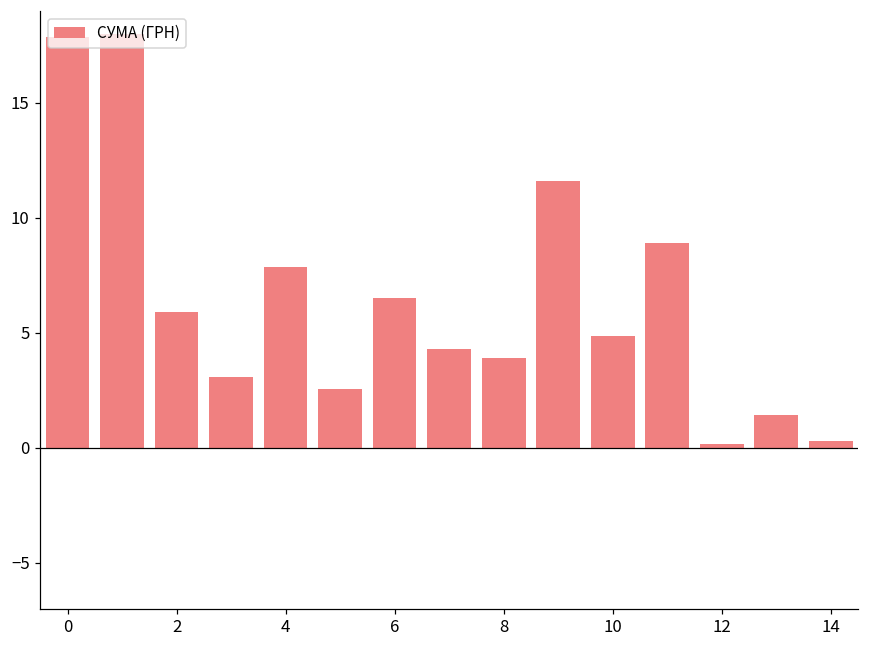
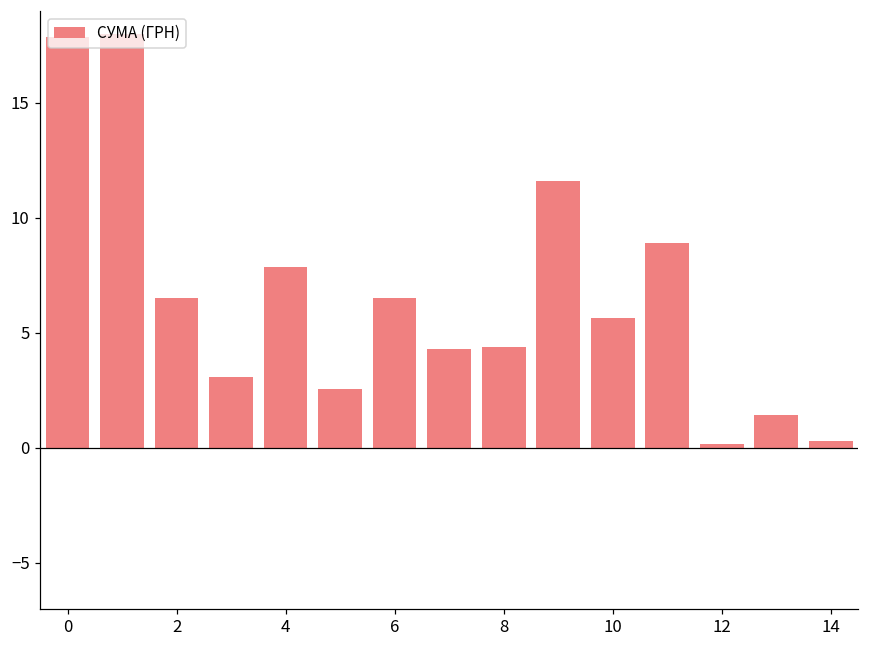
  {
-   "2": 5.9,
+   "2": 6.5,
    "4": 7.8,
    "6": 6.5,
-   "8": 3.9,
-   "10": 4.9,
+   "8": 4.4,
+   "10": 5.6,
    "12": 0.2,
    "14": 0.3
  }
